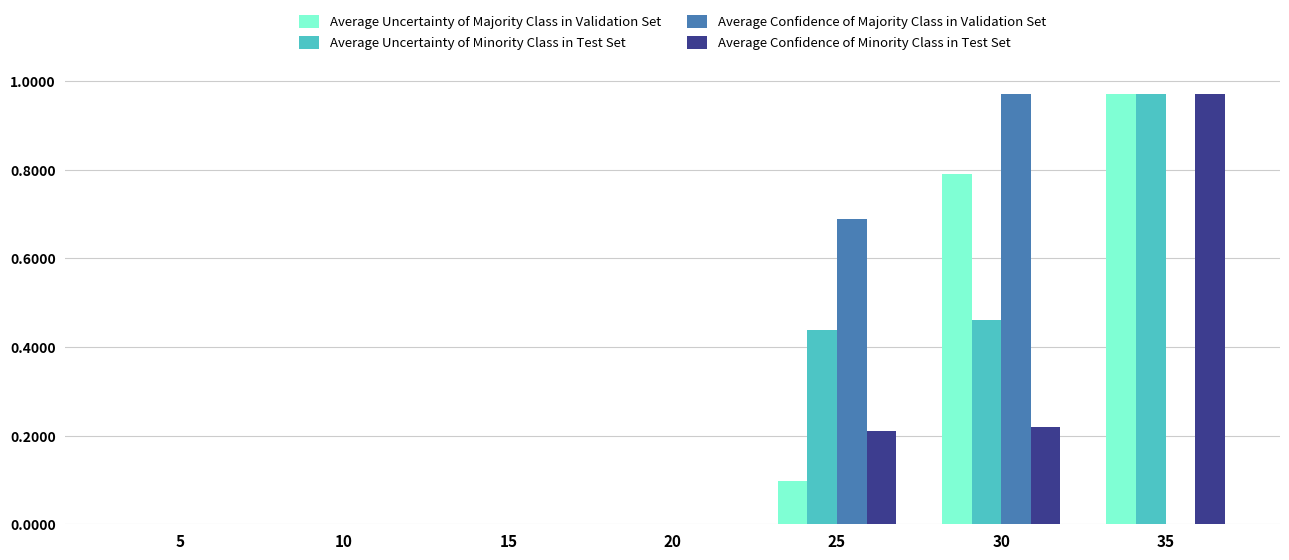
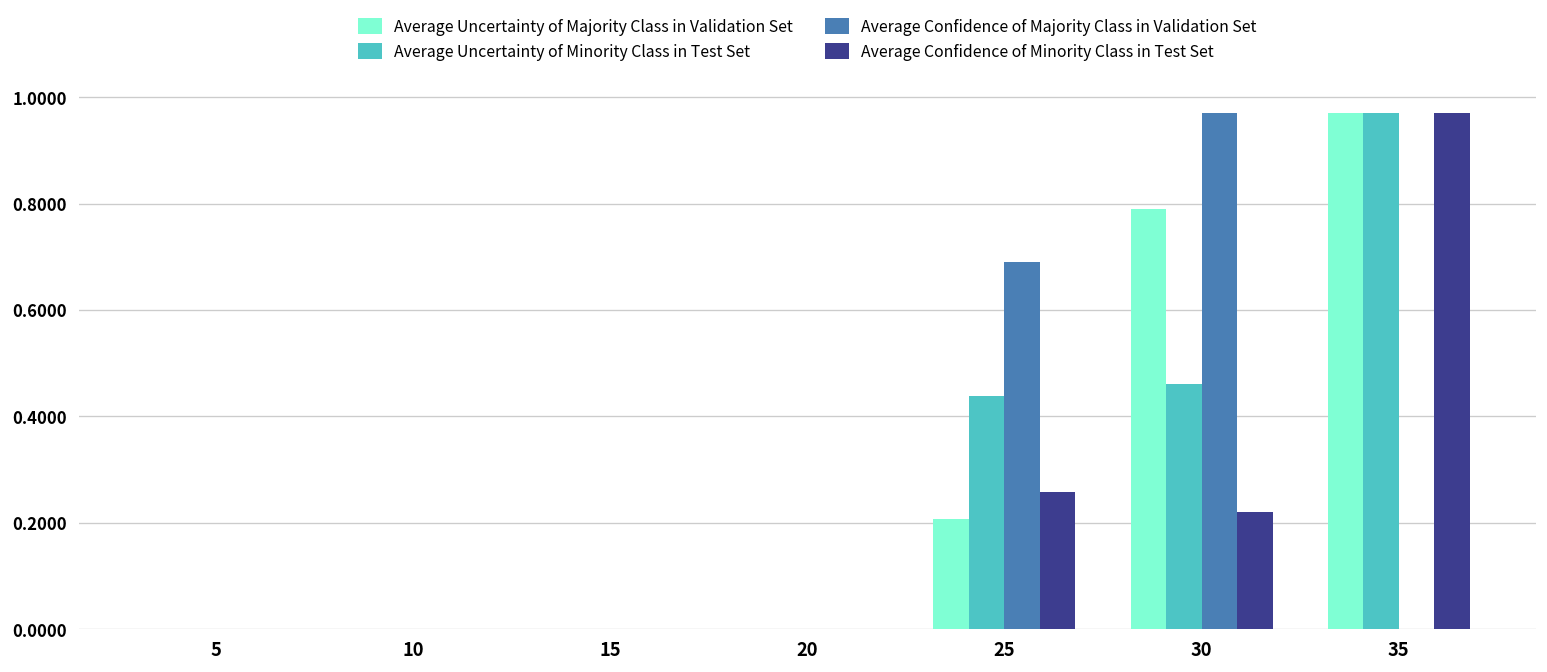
  {
    "Average Uncertainty of Majority Class in Validation Set": {
-     "25": 0.10,
+     "25": 0.21,
      "30": 0.79,
      "35": 0.97
    },
    "Average Uncertainty of Minority Class in Test Set": {
      "5": 0.00,
      "10": 0.00,
      "15": 0.00,
      "20": 0.00,
      "25": 0.44,
      "30": 0.46,
      "35": 0.97
    },
    "Average Confidence of Majority Class in Validation Set": {
      "5": 0.00,
      "10": 0.00,
      "15": 0.00,
      "20": 0.00,
      "25": 0.69,
      "30": 0.97,
      "35": 0.00
    },
    "Average Confidence of Minority Class in Test Set": {
      "5": 0.00,
      "10": 0.00,
      "15": 0.00,
      "20": 0.00,
-     "25": 0.21,
+     "25": 0.26,
      "30": 0.22,
      "35": 0.97
    }
  }
